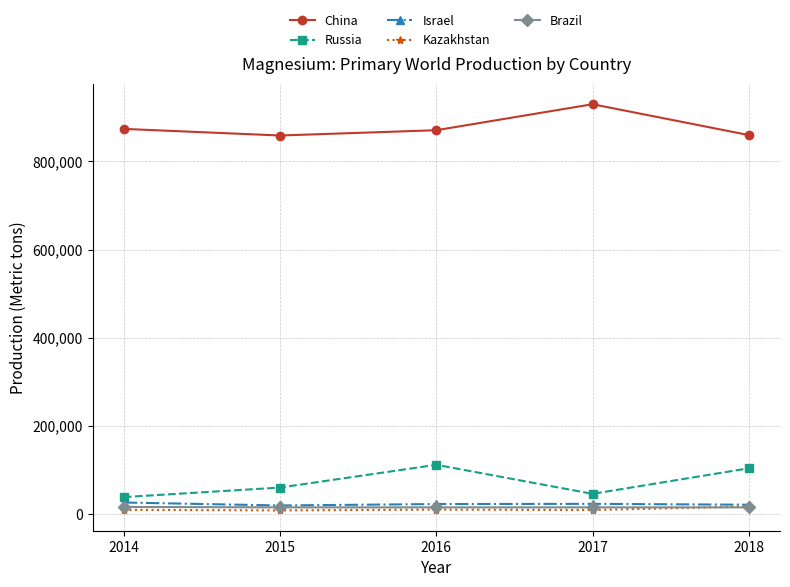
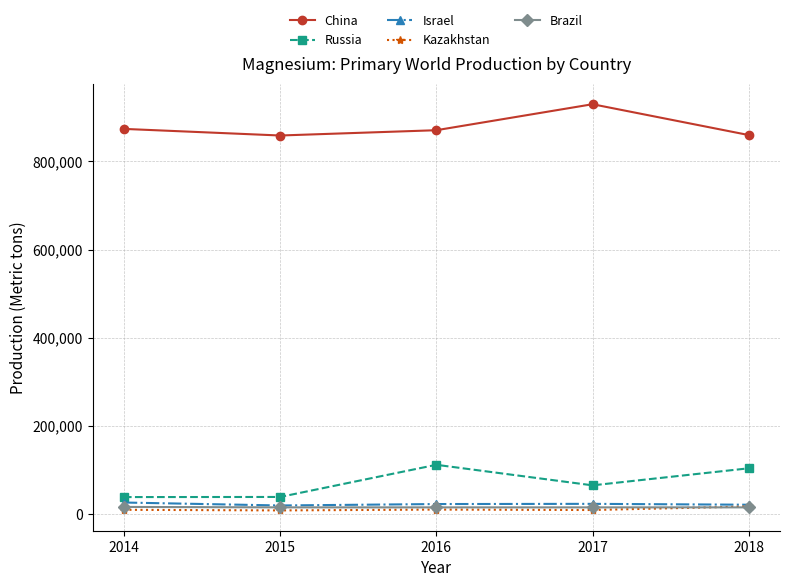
  {
    "Russia": {
      "2014": "40,000",
-     "2015": "60,000",
+     "2015": "40,000",
      "2016": "110,000",
-     "2017": "50,000",
+     "2017": "70,000",
      "2018": "100,000"
    },
    "Israel": {
      "2014": "30,000",
      "2016": "20,000",
      "2017": "20,000"
    },
    "Brazil": {
      "2014": "20,000",
      "2017": "20,000"
    }
  }
